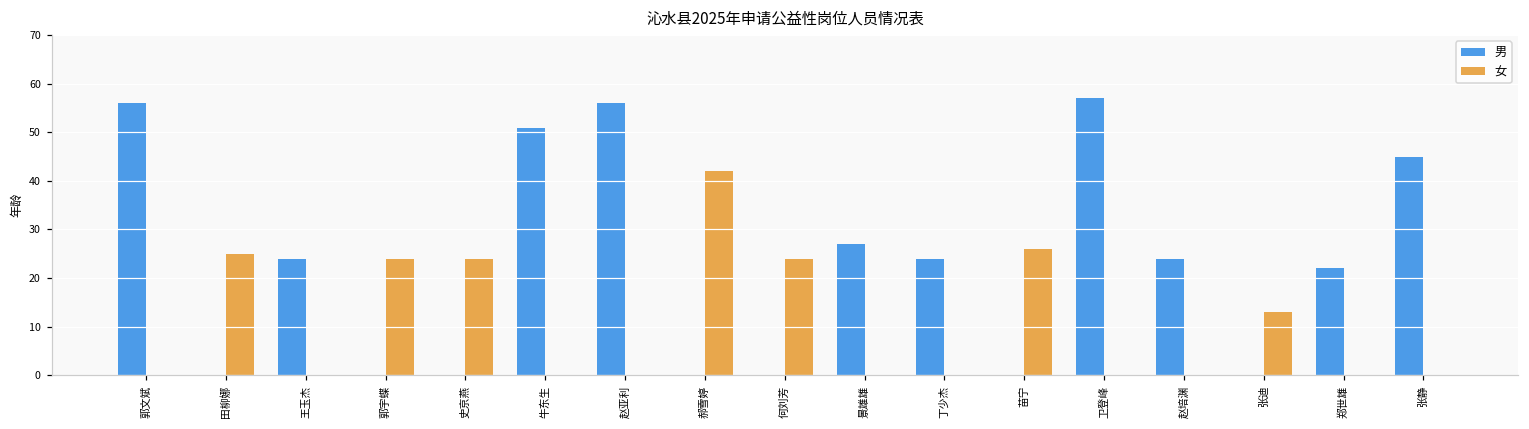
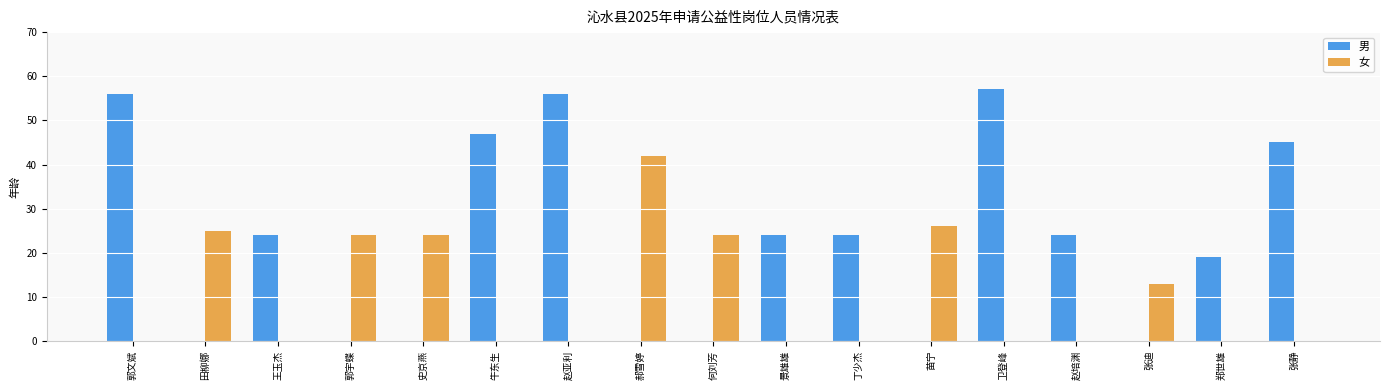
  {
    "男": {
      "郭文斌": 56,
      "田柳娜": 0,
      "王玉杰": 24,
      "郭宇蝶": 0,
      "史京燕": 0,
-     "牛东生": 51,
+     "牛东生": 47,
      "赵亚利": 56,
      "郝雪婷": 0,
      "何刘芳": 0,
-     "景雄雄": 27,
+     "景雄雄": 24,
      "丁少杰": 24,
      "苗宁": 0,
      "卫登峰": 57,
      "赵培渊": 24,
      "张迪": 0,
-     "郑世雄": 22,
+     "郑世雄": 19,
      "张静": 45
    },
    "女": {
      "郭文斌": 0,
      "田柳娜": 25,
      "王玉杰": 0,
      "郭宇蝶": 24,
      "史京燕": 24,
      "牛东生": 0,
      "赵亚利": 0,
      "郝雪婷": 42,
      "何刘芳": 24,
      "景雄雄": 0,
      "丁少杰": 0,
      "苗宁": 26,
      "卫登峰": 0,
      "赵培渊": 0,
      "张迪": 13,
      "郑世雄": 0,
      "张静": 0
    }
  }
